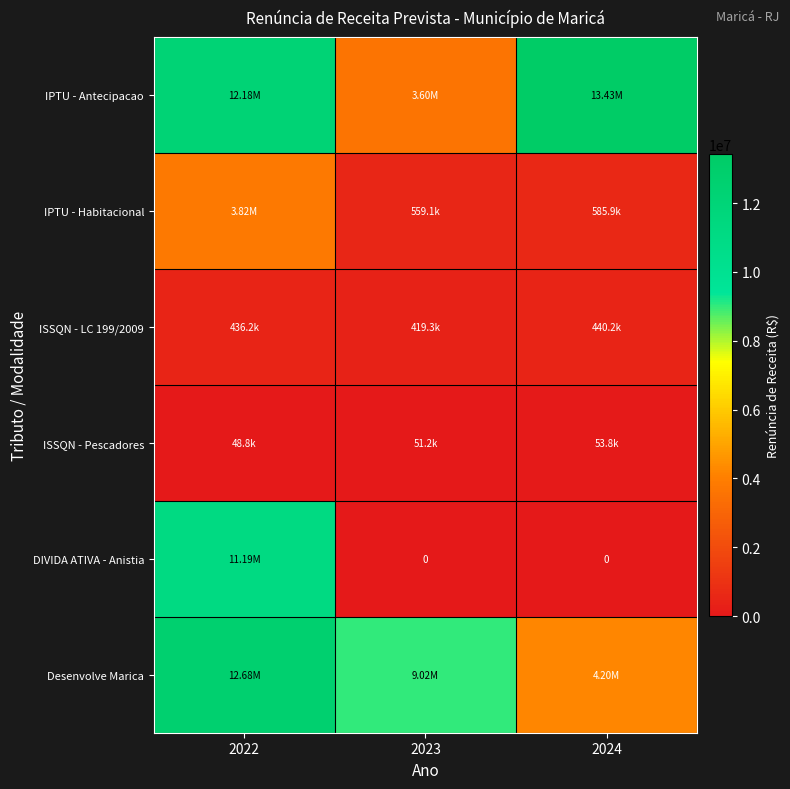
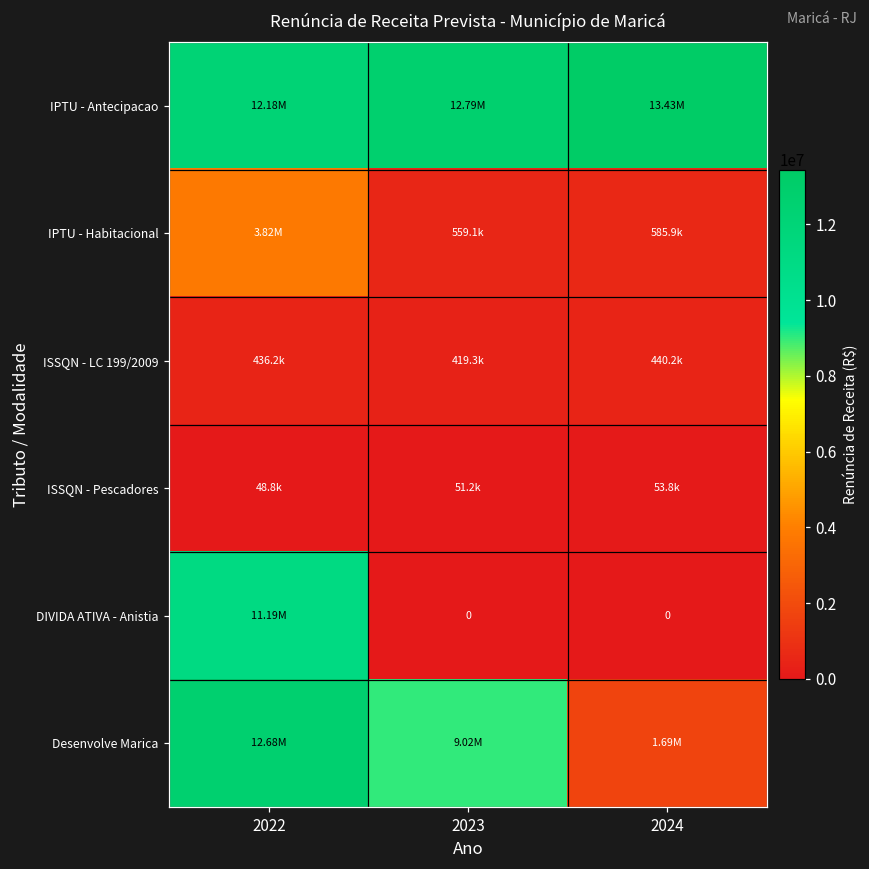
  {
    "IPTU - Antecipacao": {
      "2022": "12.18M",
-     "2023": "3.60M",
+     "2023": "12.79M",
      "2024": "13.43M"
    },
    "IPTU - Habitacional": {
      "2022": "3.82M",
      "2023": "559.1k",
      "2024": "585.9k"
    },
    "ISSQN - LC 199/2009": {
      "2022": "436.2k",
      "2023": "419.3k",
      "2024": "440.2k"
    },
    "ISSQN - Pescadores": {
      "2022": "48.8k",
      "2023": "51.2k",
      "2024": "53.8k"
    },
    "DIVIDA ATIVA - Anistia": {
      "2022": "11.19M",
      "2023": "0",
      "2024": "0"
    },
    "Desenvolve Marica": {
      "2022": "12.68M",
      "2023": "9.02M",
-     "2024": "4.20M"
+     "2024": "1.69M"
    }
  }
